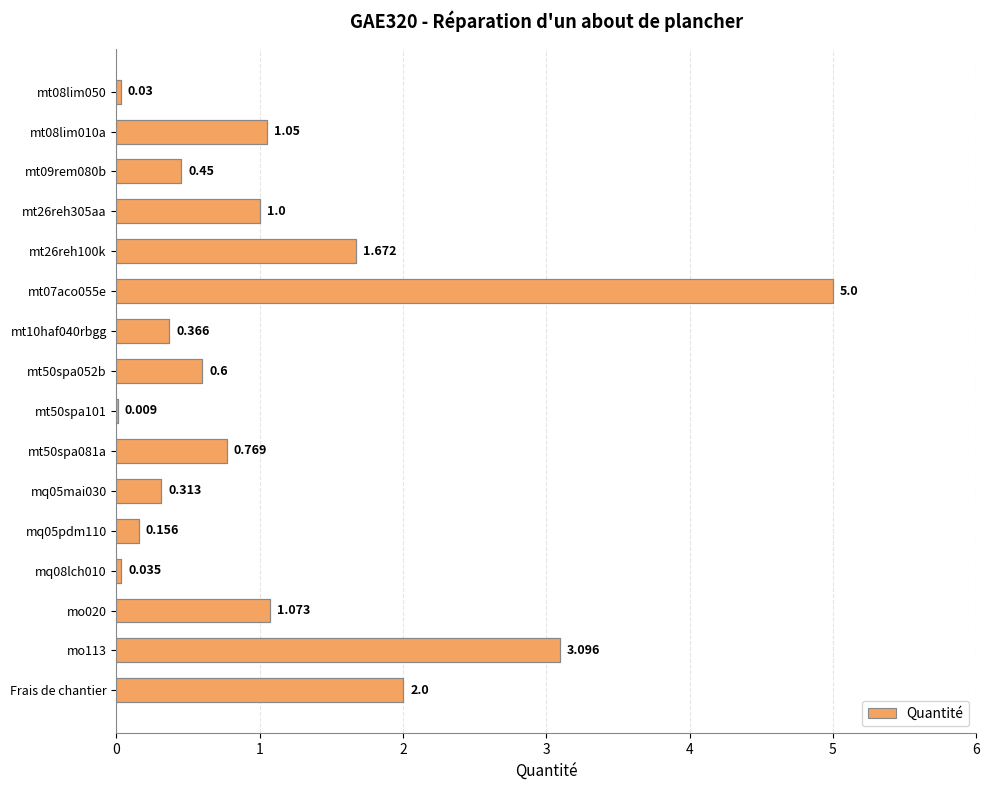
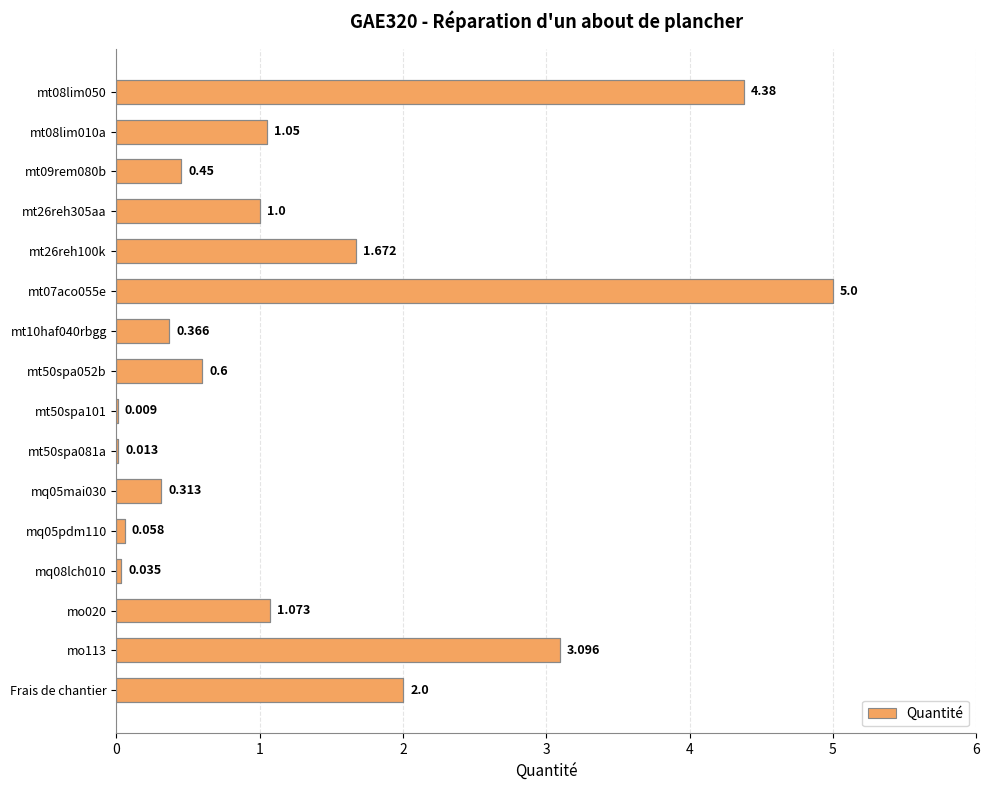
  {
-   "mt08lim050": 0.03,
+   "mt08lim050": 4.38,
    "mt08lim010a": 1.05,
    "mt09rem080b": 0.45,
    "mt26reh305aa": 1.0,
    "mt26reh100k": 1.672,
    "mt07aco055e": 5.0,
    "mt10haf040rbgg": 0.366,
    "mt50spa052b": 0.6,
    "mt50spa101": 0.009,
-   "mt50spa081a": 0.769,
+   "mt50spa081a": 0.013,
    "mq05mai030": 0.313,
-   "mq05pdm110": 0.156,
+   "mq05pdm110": 0.058,
    "mq08lch010": 0.035,
    "mo020": 1.073,
    "mo113": 3.096,
    "Frais de chantier": 2.0
  }
